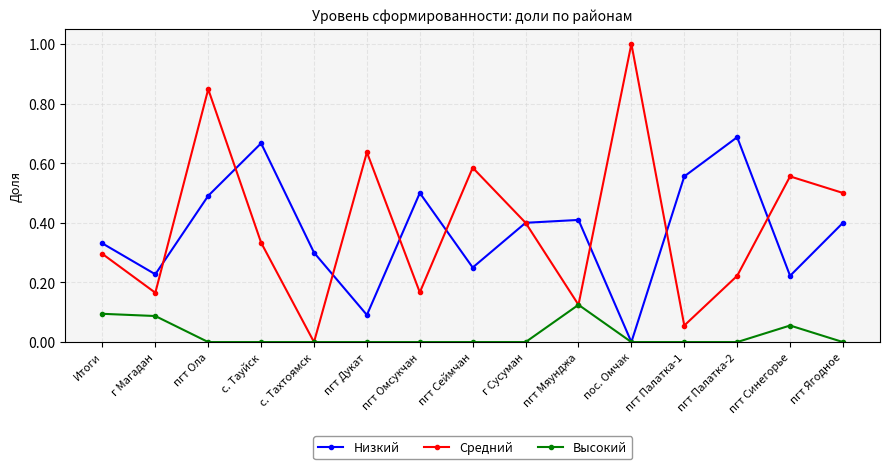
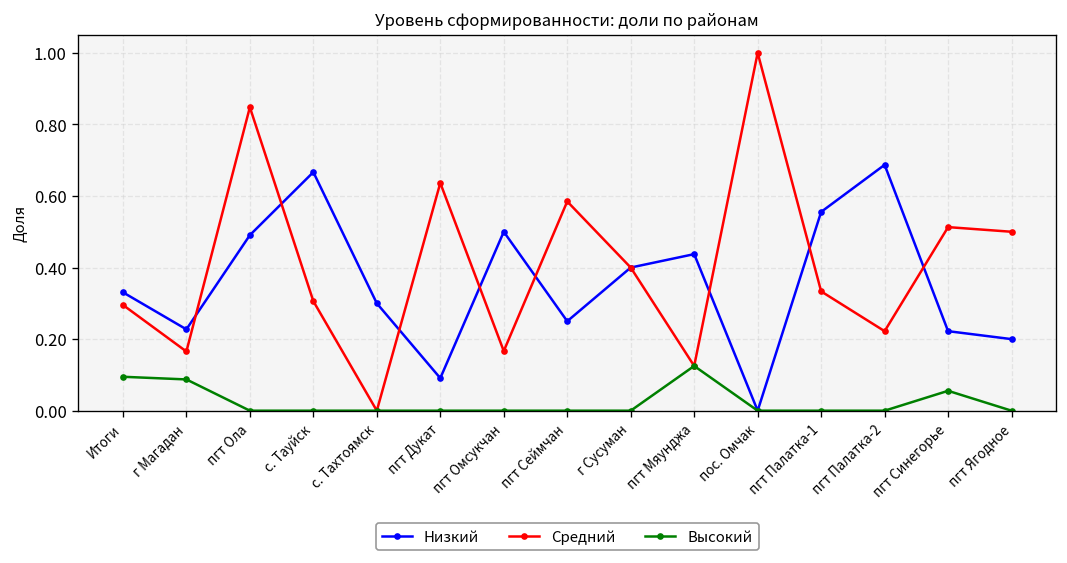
  {
    "Низкий": {
      "Итоги": 0.33,
      "г Магадан": 0.23,
      "пгт Ола": 0.49,
      "с. Тауйск": 0.67,
      "с. Тахтоямск": 0.30,
      "пгт Дукат": 0.09,
      "пгт Омсукчан": 0.50,
      "пгт Сеймчан": 0.25,
-     "пгт Мяунджа": 0.41,
+     "пгт Мяунджа": 0.44,
      "пгт Палатка-1": 0.56,
      "пгт Палатка-2": 0.69,
      "пгт Синегорье": 0.22,
-     "пгт Ягодное": 0.4
+     "пгт Ягодное": 0.2
    },
    "Средний": {
      "Итоги": 0.30,
      "г Магадан": 0.17,
      "пгт Ола": 0.85,
-     "с. Тауйск": 0.33,
+     "с. Тауйск": 0.31,
      "пгт Дукат": 0.64,
      "пгт Омсукчан": 0.17,
      "пгт Сеймчан": 0.58,
      "пос. Омчак": 1.00,
-     "пгт Палатка-1": 0.06,
+     "пгт Палатка-1": 0.33,
      "пгт Палатка-2": 0.22,
-     "пгт Синегорье": 0.56,
+     "пгт Синегорье": 0.51,
      "пгт Ягодное": 0.50
    },
    "Высокий": {
      "Итоги": 0.09,
      "г Магадан": 0.09,
      "пгт Ола": 0.00,
      "с. Тауйск": 0.00,
      "пгт Дукат": 0.00,
      "пгт Омсукчан": 0.00,
      "пгт Сеймчан": 0.00,
      "г Сусуман": 0.00,
      "пгт Палатка-1": 0.00,
      "пгт Палатка-2": 0.00,
      "пгт Синегорье": 0.06,
      "пгт Ягодное": 0.00
    }
  }
